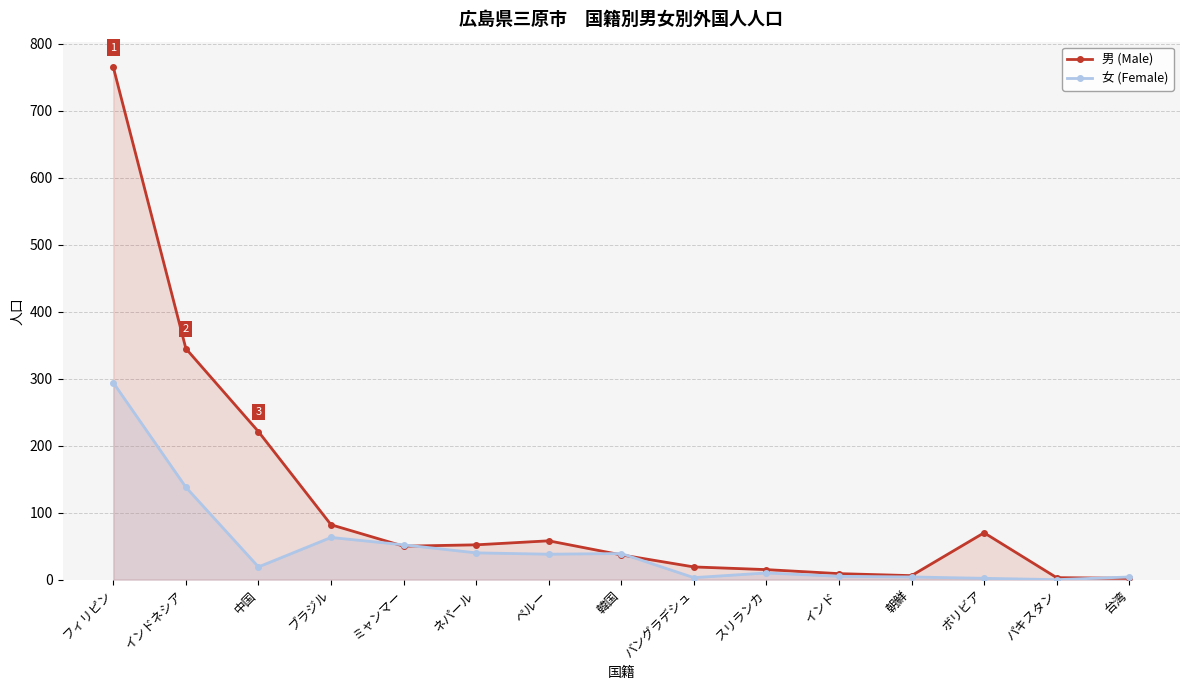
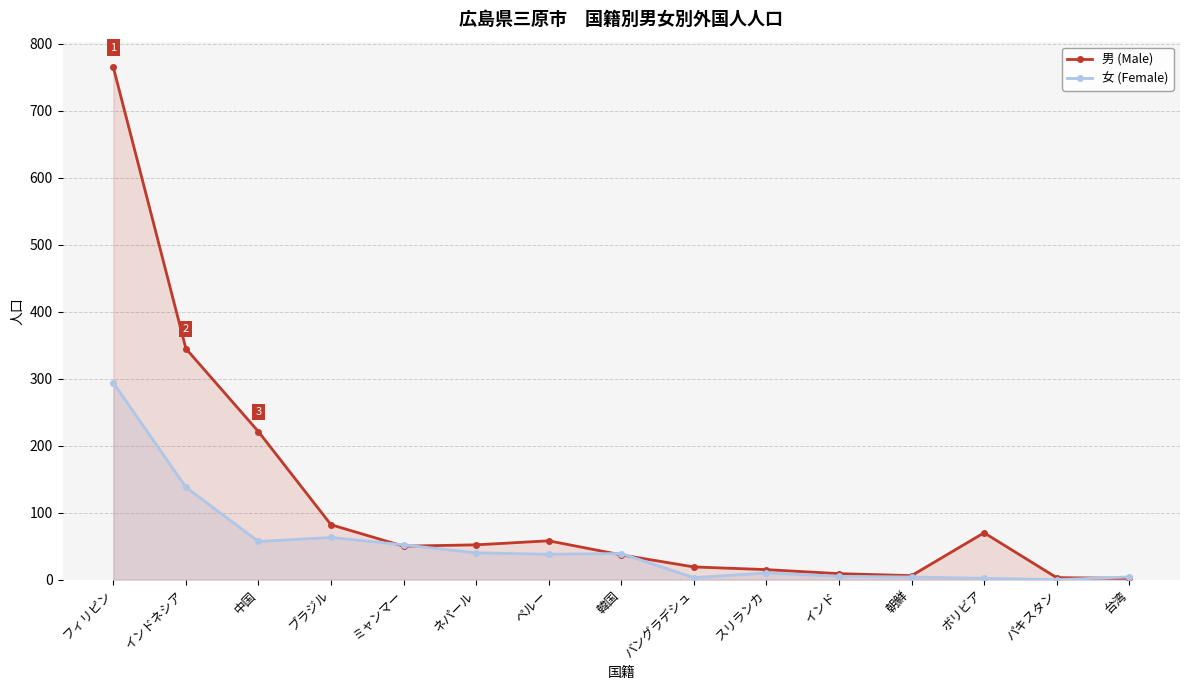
  {
    "男 (Male)": {
      "ブラジル": 80,
      "ネパール": 50,
      "ペルー": 60,
      "バングラデシュ": 20,
      "スリランカ": 20,
      "インド": 10,
      "ボリビア": 70
    },
    "女 (Female)": {
      "フィリピン": 290,
      "インドネシア": 140,
-     "中国": 20,
+     "中国": 60,
      "ブラジル": 60,
      "ネパール": 40,
      "ペルー": 40,
      "バングラデシュ": 0,
      "スリランカ": 10,
      "インド": 10,
      "ボリビア": 0
    }
  }
